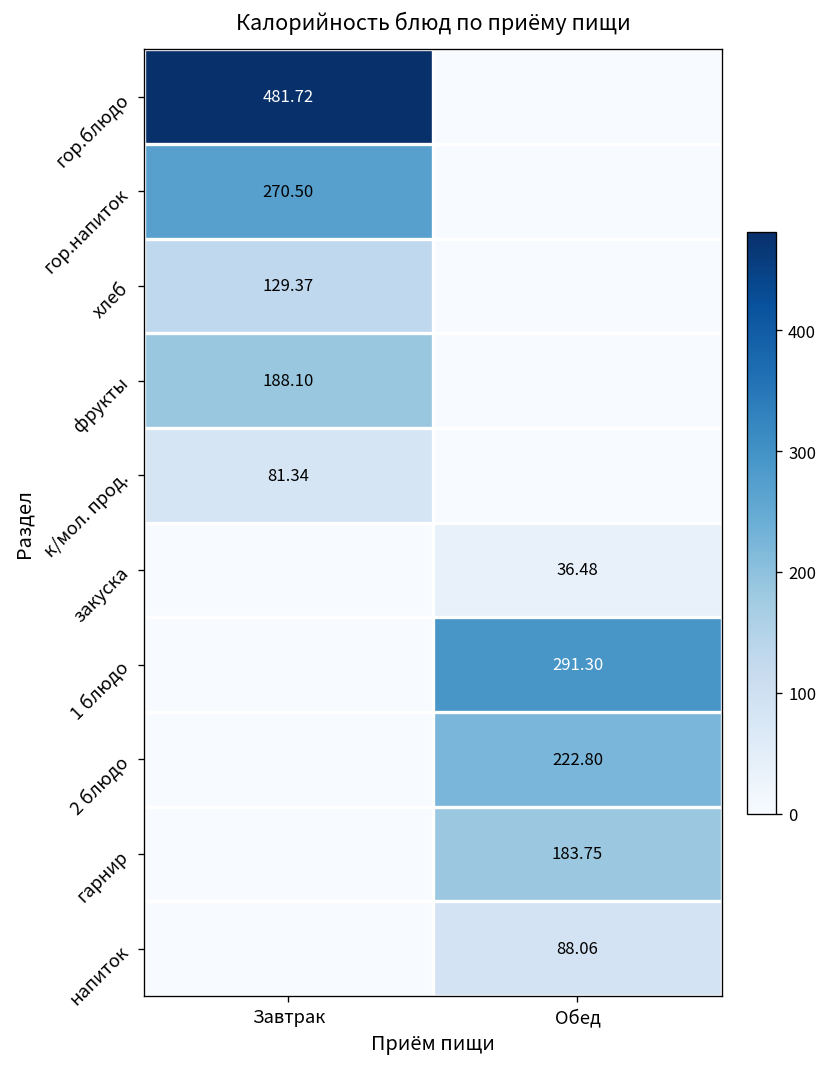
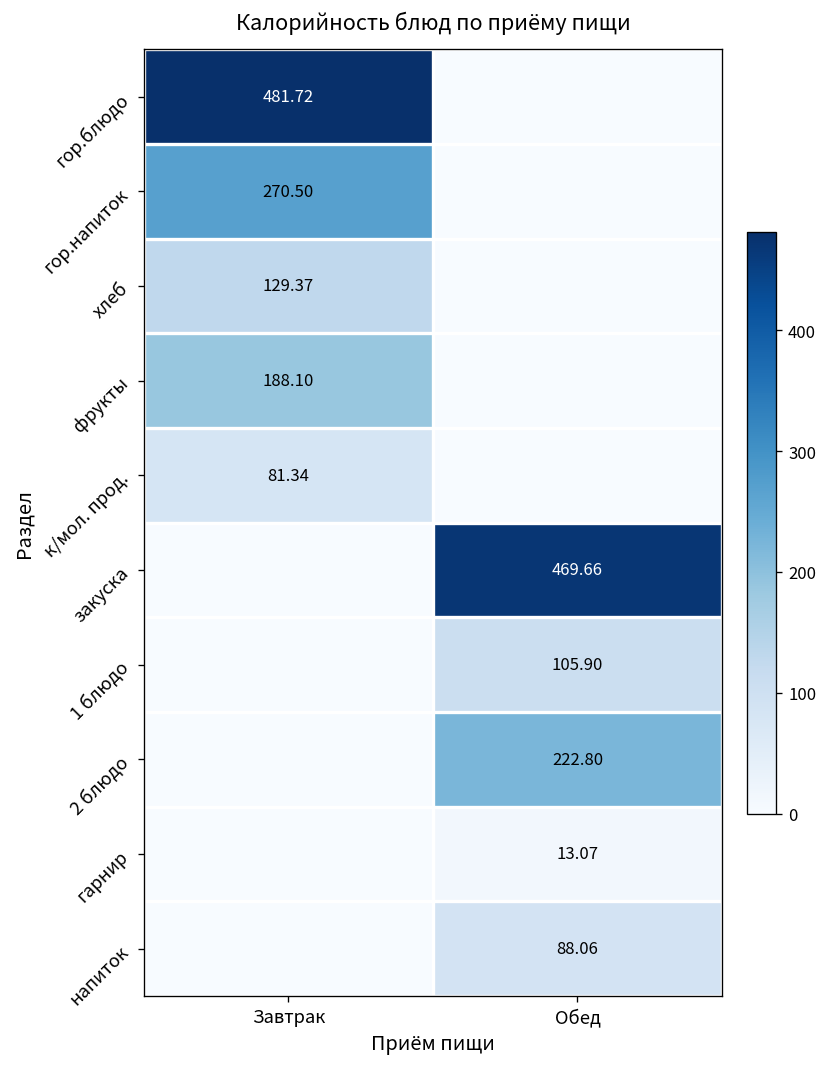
  {
    "гор.блюдо": {
      "Завтрак": 481.72
    },
    "гор.напиток": {
      "Завтрак": 270.50
    },
    "хлеб": {
      "Завтрак": 129.37
    },
    "фрукты": {
      "Завтрак": 188.10
    },
    "к/мол. прод.": {
      "Завтрак": 81.34
    },
    "закуска": {
-     "Обед": 36.48
+     "Обед": 469.66
    },
    "1 блюдо": {
-     "Обед": 291.30
+     "Обед": 105.90
    },
    "2 блюдо": {
      "Обед": 222.80
    },
    "гарнир": {
-     "Обед": 183.75
+     "Обед": 13.07
    },
    "напиток": {
      "Обед": 88.06
    }
  }
